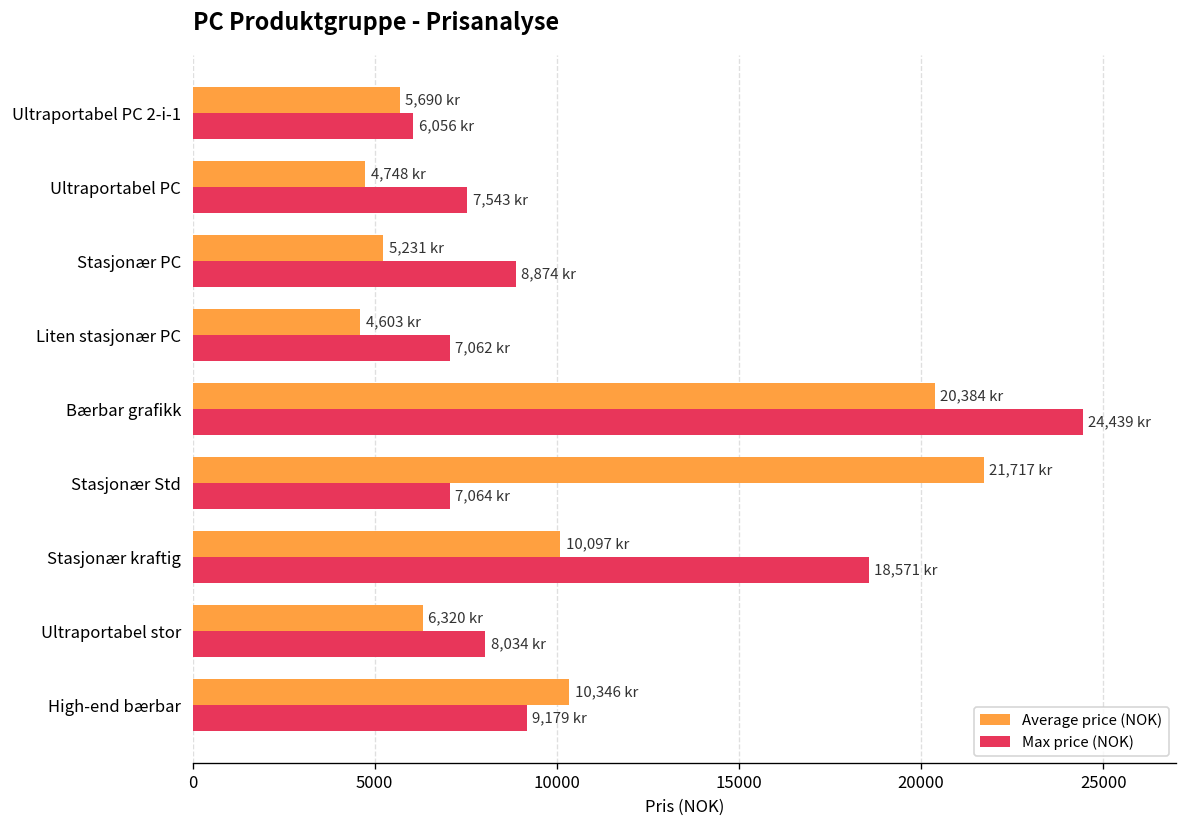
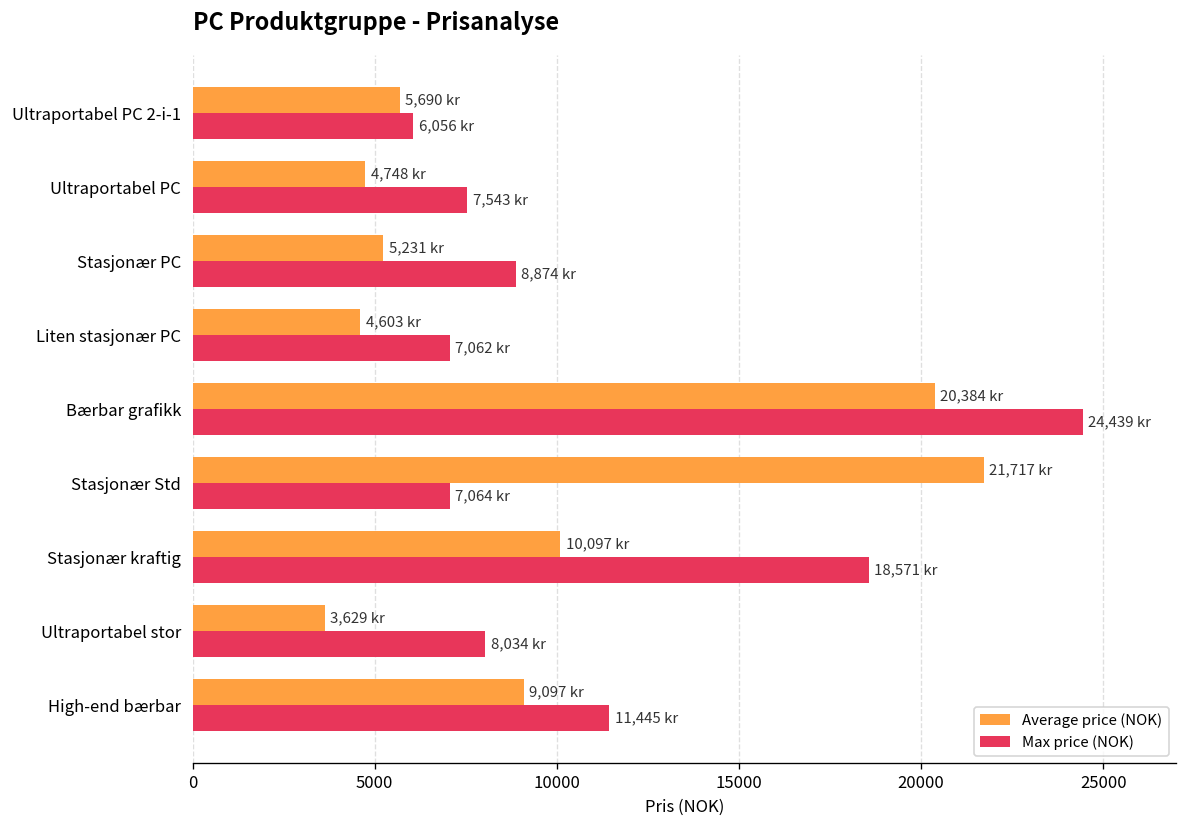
  {
    "Average price (NOK)": {
      "Ultraportabel PC 2-i-1": "5,690",
      "Ultraportabel PC": "4,748",
      "Stasjonær PC": "5,231",
      "Liten stasjonær PC": "4,603",
      "Bærbar grafikk": "20,384",
      "Stasjonær Std": "21,717",
      "Stasjonær kraftig": "10,097",
-     "Ultraportabel stor": "6,320",
-     "High-end bærbar": "10,346"
+     "Ultraportabel stor": "3,629",
+     "High-end bærbar": "9,097"
    },
    "Max price (NOK)": {
      "Ultraportabel PC 2-i-1": "6,056",
      "Ultraportabel PC": "7,543",
      "Stasjonær PC": "8,874",
      "Liten stasjonær PC": "7,062",
      "Bærbar grafikk": "24,439",
      "Stasjonær Std": "7,064",
      "Stasjonær kraftig": "18,571",
      "Ultraportabel stor": "8,034",
-     "High-end bærbar": "9,179"
+     "High-end bærbar": "11,445"
    }
  }
